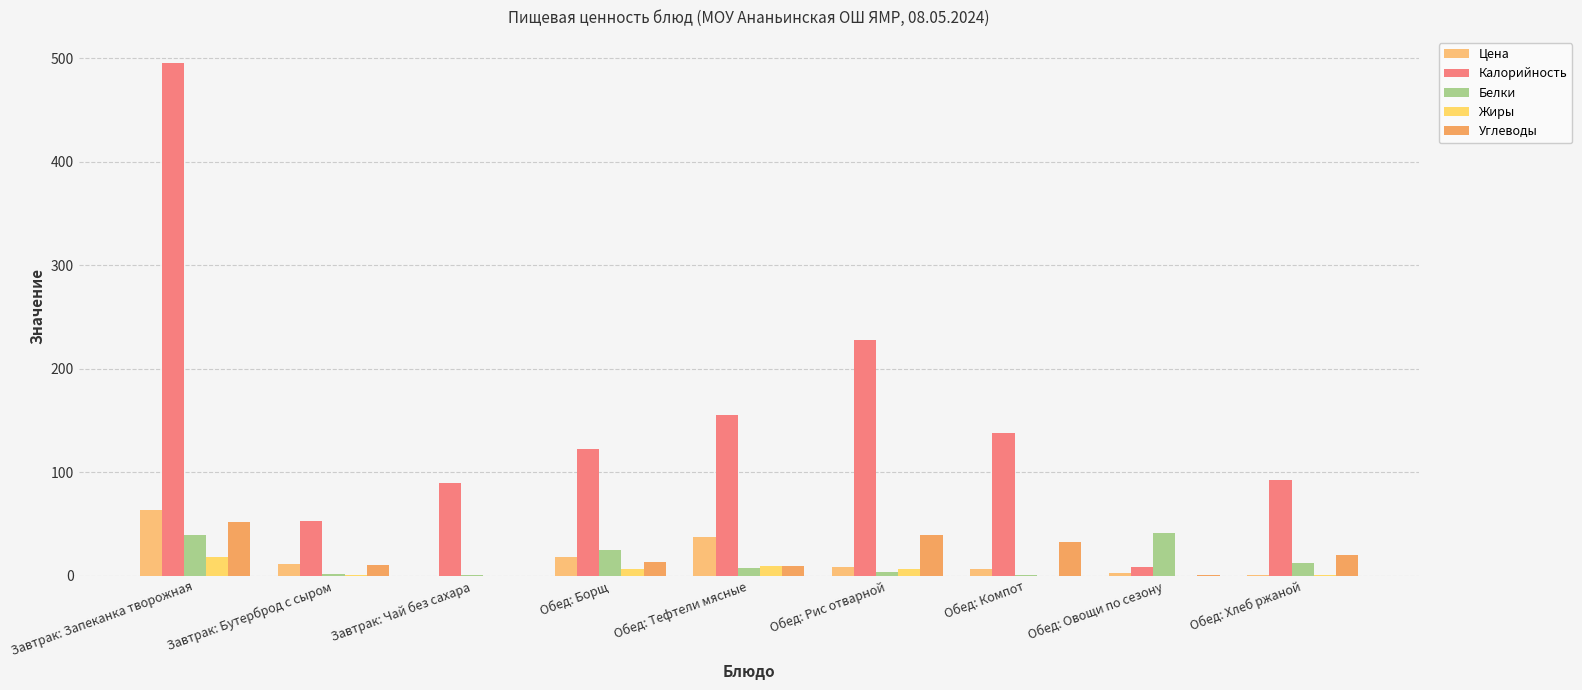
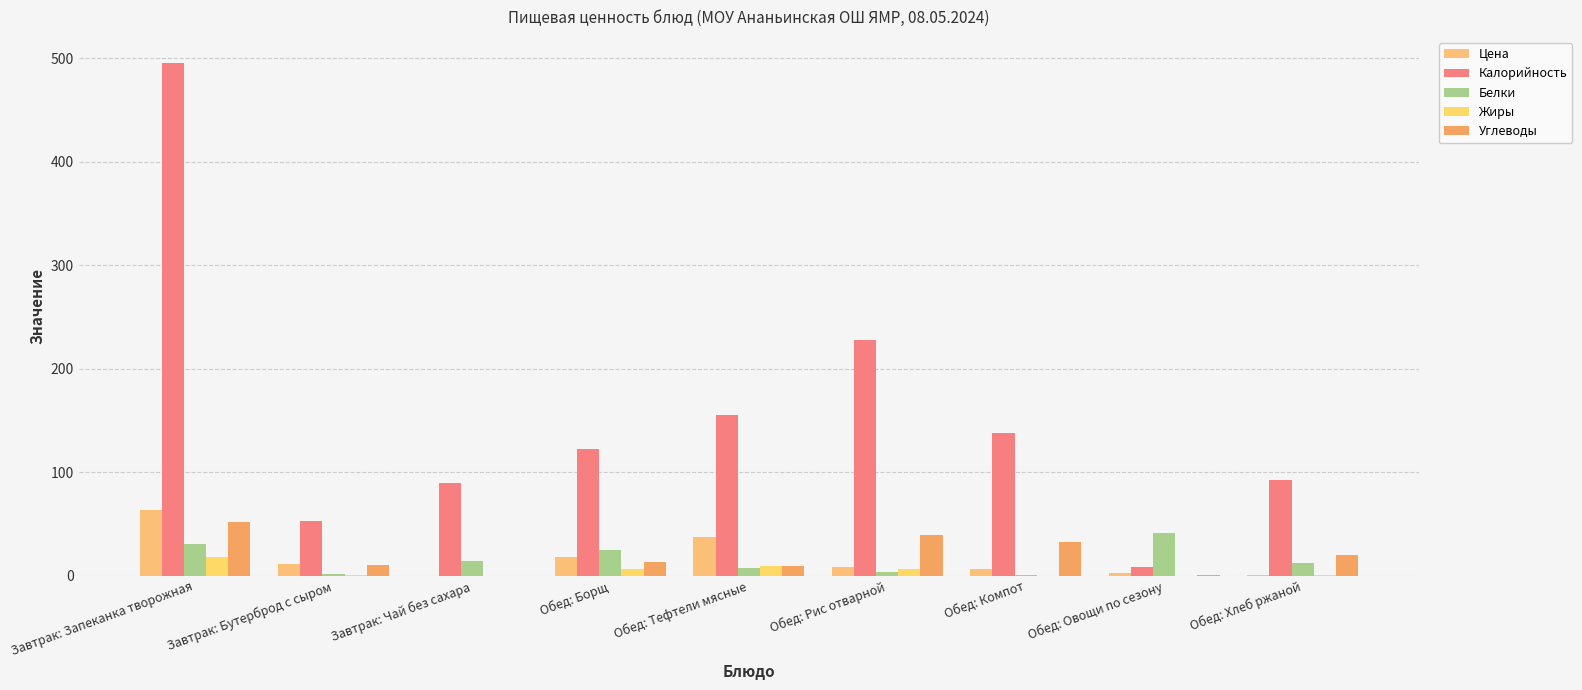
  {
    "Белки": {
-     "Завтрак: Запеканка творожная": 40,
-     "Завтрак: Чай без сахара": 0,
+     "Завтрак: Запеканка творожная": 30,
+     "Завтрак: Чай без сахара": 14,
      "Обед: Борщ": 25,
      "Обед: Тефтели мясные": 8,
      "Обед: Рис отварной": 4,
      "Обед: Овощи по сезону": 41,
      "Обед: Хлеб ржаной": 12
    }
  }
